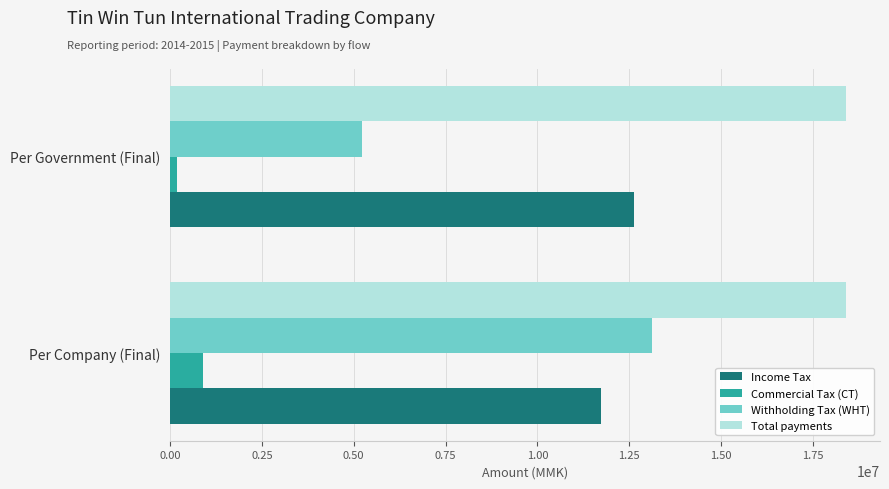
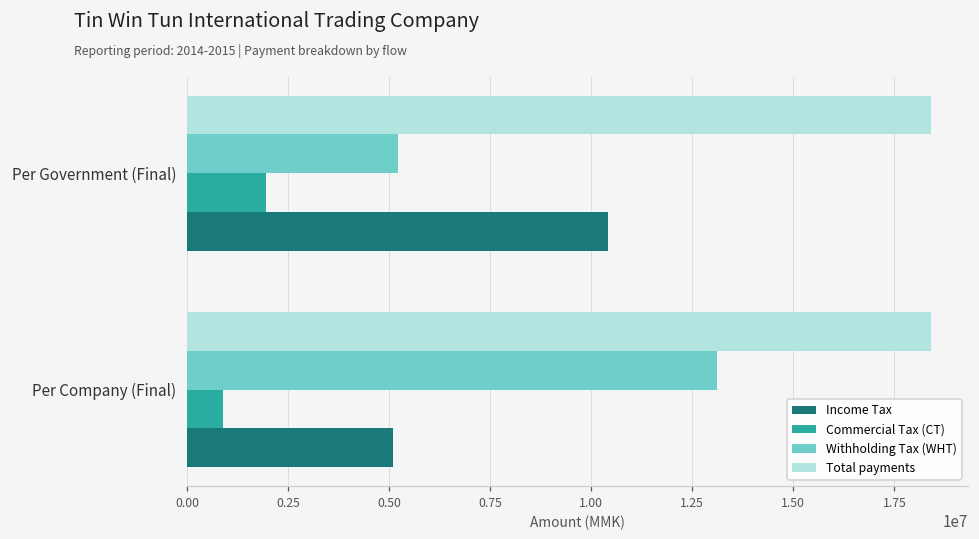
  {
    "Income Tax": {
-     "Per Government (Final)": 12600000,
-     "Per Company (Final)": 11700000
+     "Per Government (Final)": 10400000,
+     "Per Company (Final)": 5100000
    },
    "Commercial Tax (CT)": {
-     "Per Government (Final)": 200000,
+     "Per Government (Final)": 2000000,
      "Per Company (Final)": 900000
    },
    "Withholding Tax (WHT)": {
      "Per Government (Final)": 5200000,
      "Per Company (Final)": 13100000
    },
    "Total payments": {
      "Per Government (Final)": 18400000,
      "Per Company (Final)": 18400000
    }
  }
